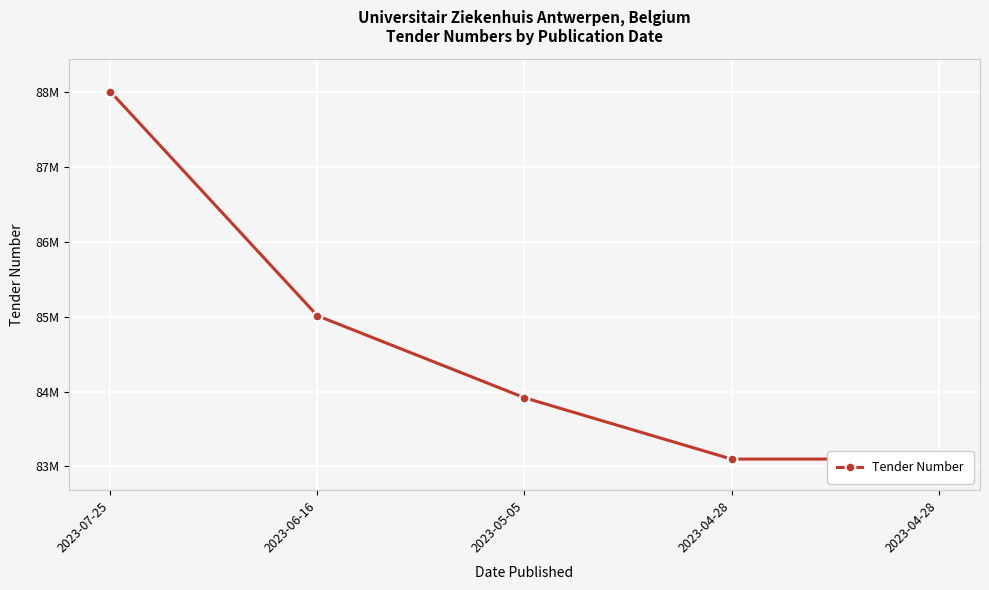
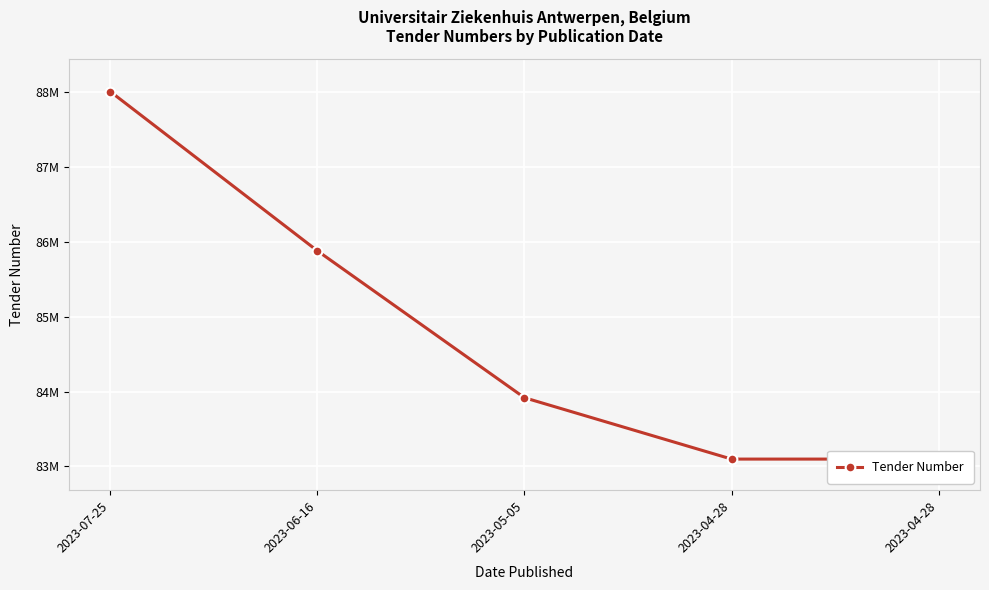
  {
    "2023-07-25": 88000000,
-   "2023-06-16": 85000000,
+   "2023-06-16": 85900000,
    "2023-05-05": 83900000
  }
